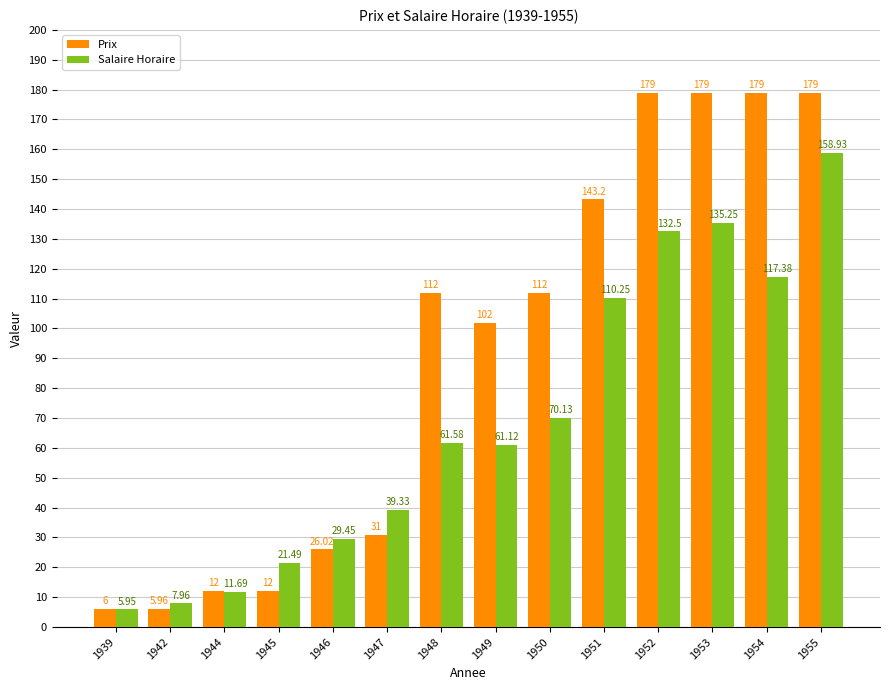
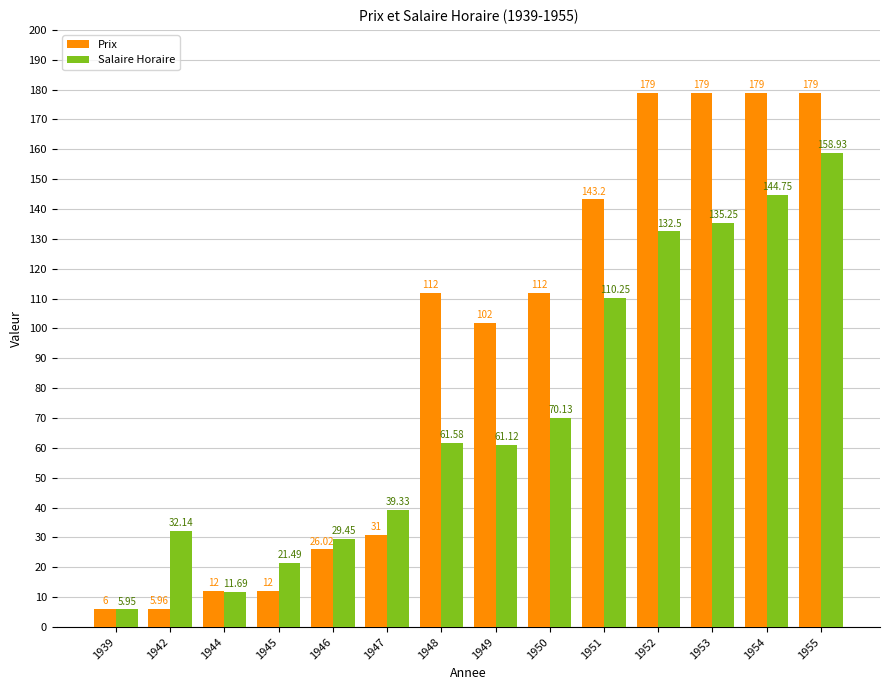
  {
    "Prix": {
      "1939": 6,
      "1942": 5.96,
      "1944": 12,
      "1945": 12,
      "1946": 26.02,
      "1947": 31,
      "1948": 112,
      "1949": 102,
      "1950": 112,
      "1951": 143.2,
      "1952": 179,
      "1953": 179,
      "1954": 179,
      "1955": 179
    },
    "Salaire Horaire": {
      "1939": 5.95,
-     "1942": 7.96,
+     "1942": 32.14,
      "1944": 11.69,
      "1945": 21.49,
      "1946": 29.45,
      "1947": 39.33,
      "1948": 61.58,
      "1949": 61.12,
      "1950": 70.13,
      "1951": 110.25,
      "1952": 132.5,
      "1953": 135.25,
-     "1954": 117.38,
+     "1954": 144.75,
      "1955": 158.93
    }
  }
